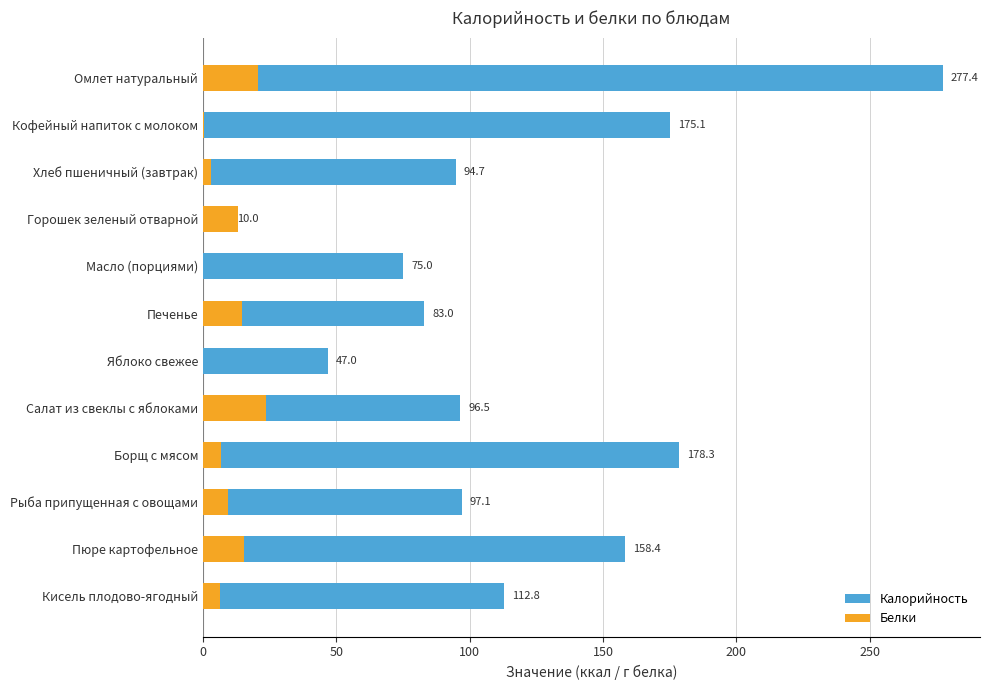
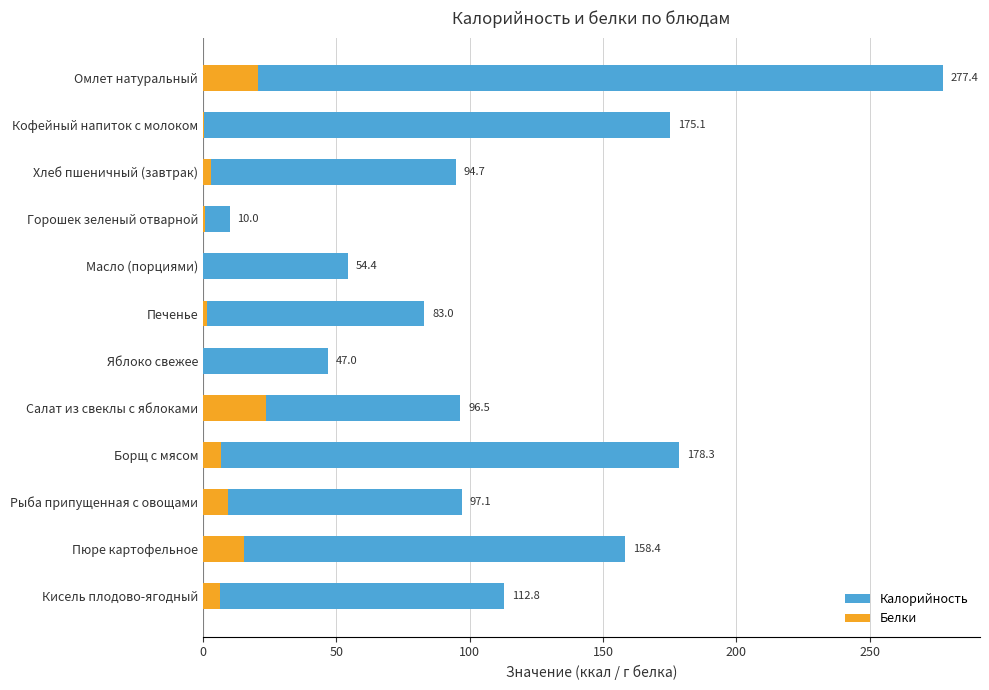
  {
    "Калорийность": {
      "Омлет натуральный": 277.4,
      "Кофейный напиток с молоком": 175.1,
      "Хлеб пшеничный (завтрак)": 94.7,
-     "Масло (порциями)": 75.0,
+     "Масло (порциями)": 54.4,
      "Печенье": 83.0,
      "Яблоко свежее": 47.0,
      "Салат из свеклы с яблоками": 96.5,
      "Борщ с мясом": 178.3,
      "Рыба припущенная с овощами": 97.1,
      "Пюре картофельное": 158.4,
      "Кисель плодово-ягодный": 112.8
    },
    "Белки": {
-     "Горошек зеленый отварной": 13,
-     "Печенье": 15,
+     "Горошек зеленый отварной": 1,
+     "Печенье": 2,
      "Яблоко свежее": 0
    }
  }
